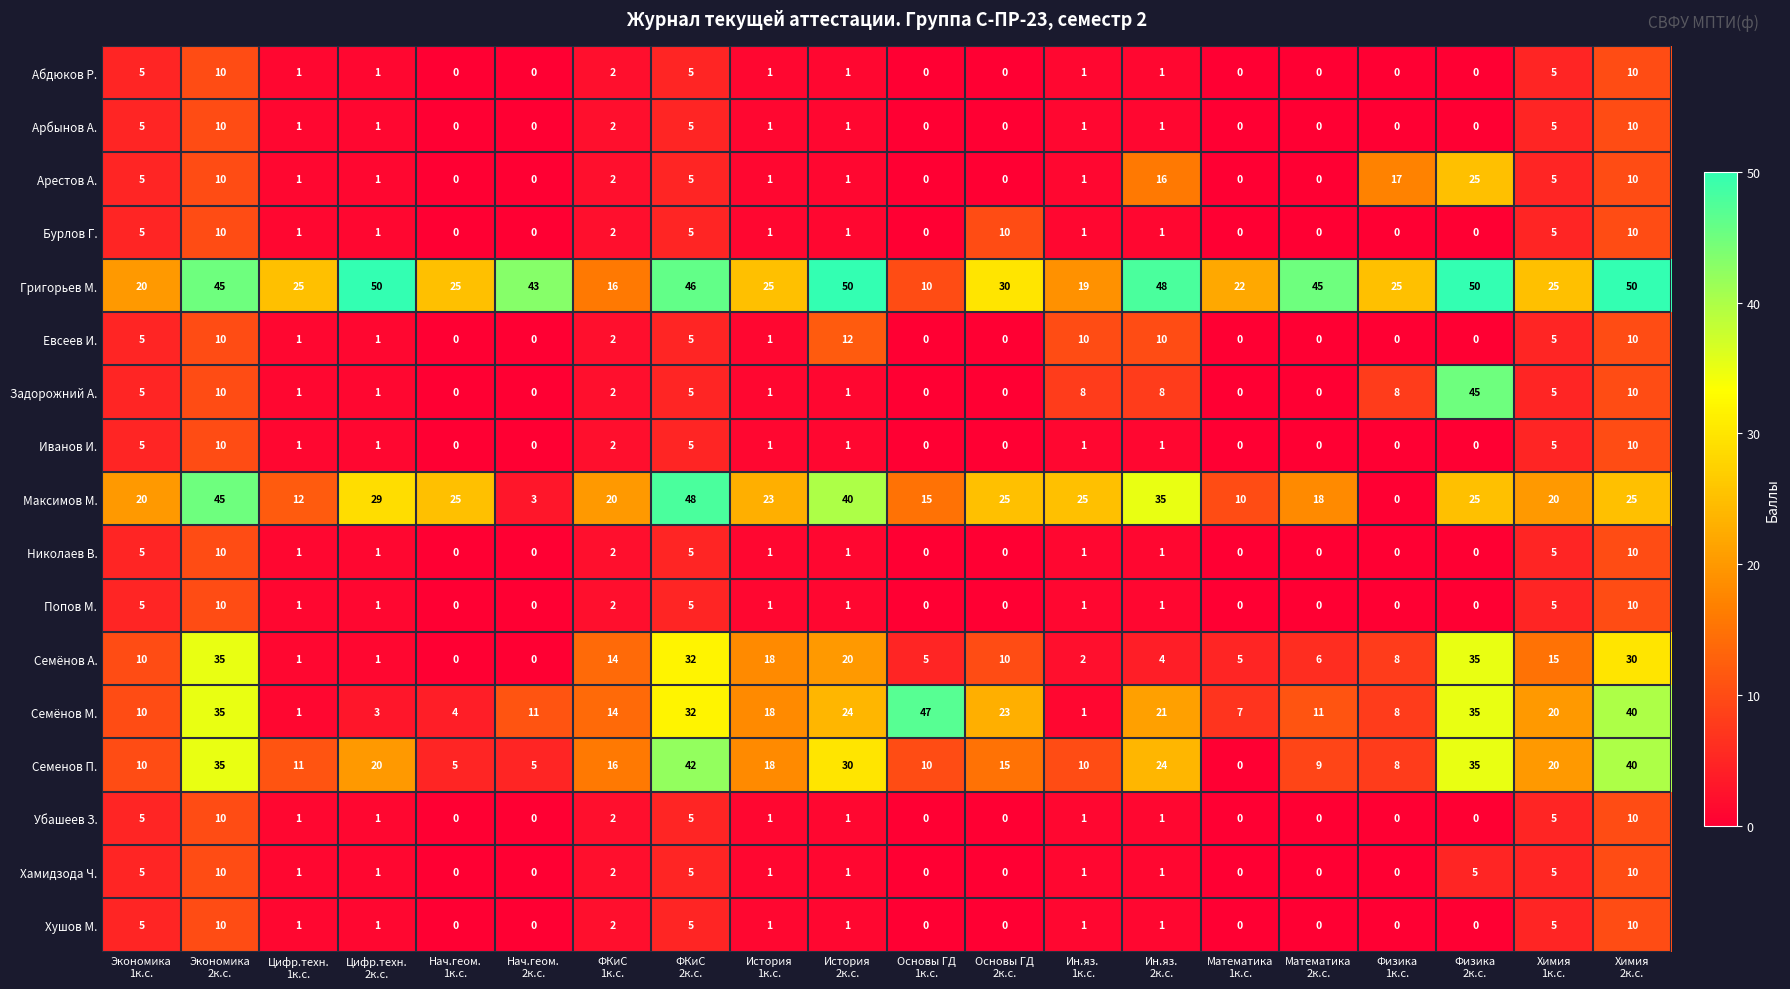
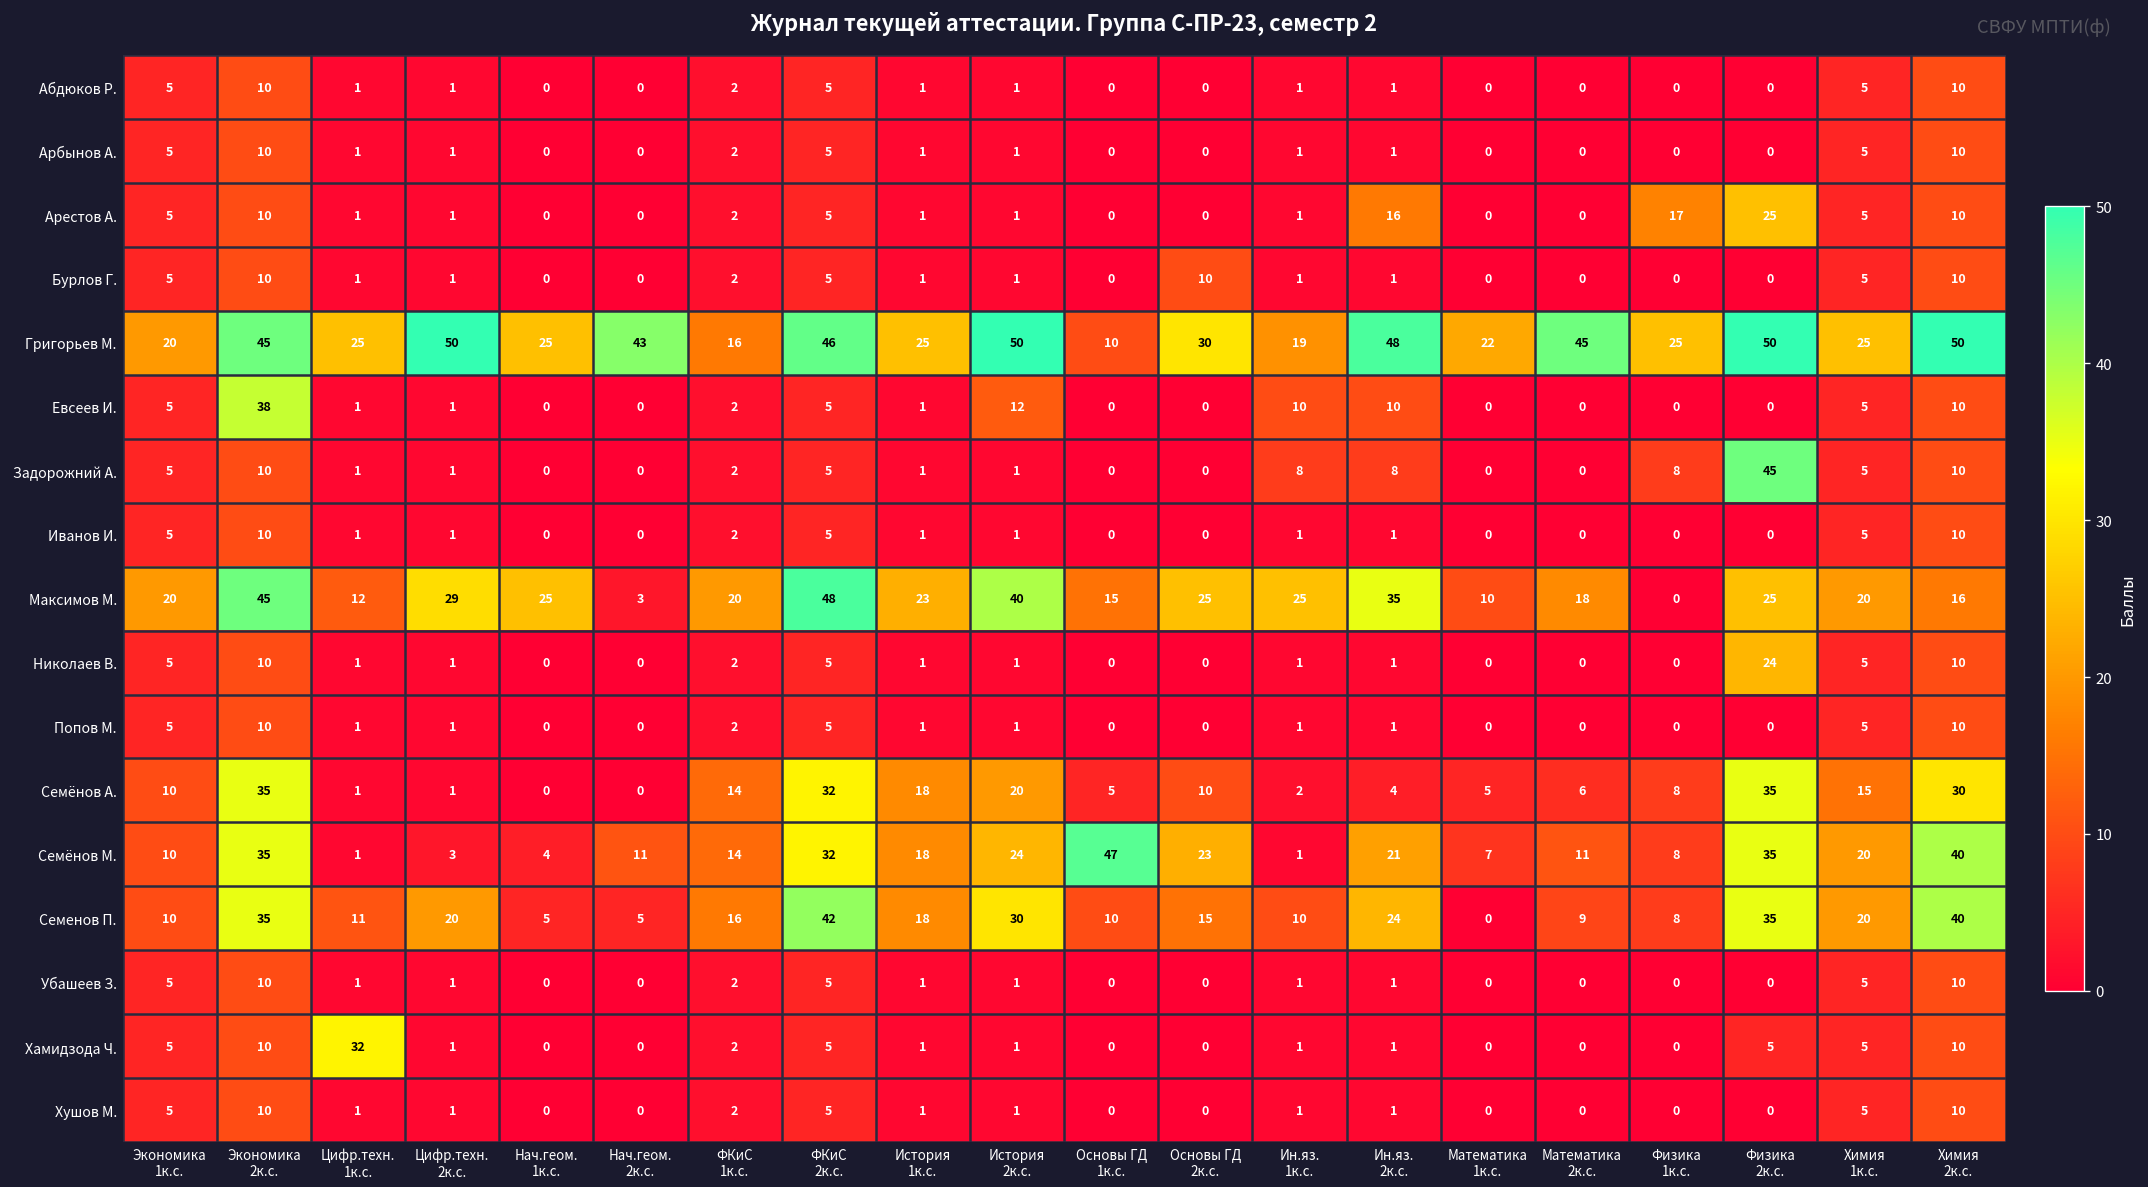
  {
    "Евсеев И.": {
      "Экономика 1к.с.": 5,
-     "Экономика 2к.с.": 10,
+     "Экономика 2к.с.": 38,
      "Цифр.техн. 1к.с.": 1,
      "Цифр.техн. 2к.с.": 1,
      "Нач.геом. 1к.с.": 0,
      "Нач.геом. 2к.с.": 0,
      "ФКиС 1к.с.": 2,
      "ФКиС 2к.с.": 5,
      "История 1к.с.": 1,
      "История 2к.с.": 12,
      "Основы ГД 1к.с.": 0,
      "Основы ГД 2к.с.": 0,
      "Ин.яз. 1к.с.": 10,
      "Ин.яз. 2к.с.": 10,
      "Математика 1к.с.": 0,
      "Математика 2к.с.": 0,
      "Физика 1к.с.": 0,
      "Физика 2к.с.": 0,
      "Химия 1к.с.": 5,
      "Химия 2к.с.": 10
    },
    "Максимов М.": {
      "Экономика 1к.с.": 20,
      "Экономика 2к.с.": 45,
      "Цифр.техн. 1к.с.": 12,
      "Цифр.техн. 2к.с.": 29,
      "Нач.геом. 1к.с.": 25,
      "Нач.геом. 2к.с.": 3,
      "ФКиС 1к.с.": 20,
      "ФКиС 2к.с.": 48,
      "История 1к.с.": 23,
      "История 2к.с.": 40,
      "Основы ГД 1к.с.": 15,
      "Основы ГД 2к.с.": 25,
      "Ин.яз. 1к.с.": 25,
      "Ин.яз. 2к.с.": 35,
      "Математика 1к.с.": 10,
      "Математика 2к.с.": 18,
      "Физика 1к.с.": 0,
      "Физика 2к.с.": 25,
      "Химия 1к.с.": 20,
-     "Химия 2к.с.": 25
+     "Химия 2к.с.": 16
    },
    "Николаев В.": {
      "Экономика 1к.с.": 5,
      "Экономика 2к.с.": 10,
      "Цифр.техн. 1к.с.": 1,
      "Цифр.техн. 2к.с.": 1,
      "Нач.геом. 1к.с.": 0,
      "Нач.геом. 2к.с.": 0,
      "ФКиС 1к.с.": 2,
      "ФКиС 2к.с.": 5,
      "История 1к.с.": 1,
      "История 2к.с.": 1,
      "Основы ГД 1к.с.": 0,
      "Основы ГД 2к.с.": 0,
      "Ин.яз. 1к.с.": 1,
      "Ин.яз. 2к.с.": 1,
      "Математика 1к.с.": 0,
      "Математика 2к.с.": 0,
      "Физика 1к.с.": 0,
-     "Физика 2к.с.": 0,
+     "Физика 2к.с.": 24,
      "Химия 1к.с.": 5,
      "Химия 2к.с.": 10
    },
    "Хамидзода Ч.": {
      "Экономика 1к.с.": 5,
      "Экономика 2к.с.": 10,
-     "Цифр.техн. 1к.с.": 1,
+     "Цифр.техн. 1к.с.": 32,
      "Цифр.техн. 2к.с.": 1,
      "Нач.геом. 1к.с.": 0,
      "Нач.геом. 2к.с.": 0,
      "ФКиС 1к.с.": 2,
      "ФКиС 2к.с.": 5,
      "История 1к.с.": 1,
      "История 2к.с.": 1,
      "Основы ГД 1к.с.": 0,
      "Основы ГД 2к.с.": 0,
      "Ин.яз. 1к.с.": 1,
      "Ин.яз. 2к.с.": 1,
      "Математика 1к.с.": 0,
      "Математика 2к.с.": 0,
      "Физика 1к.с.": 0,
      "Физика 2к.с.": 5,
      "Химия 1к.с.": 5,
      "Химия 2к.с.": 10
    }
  }
